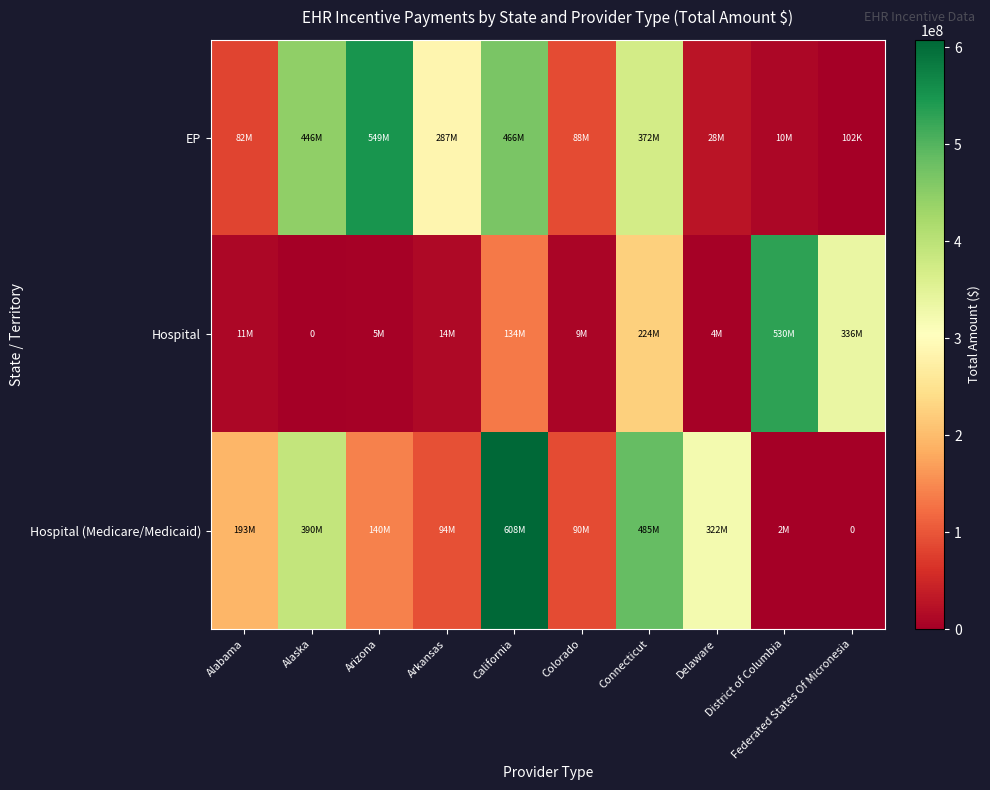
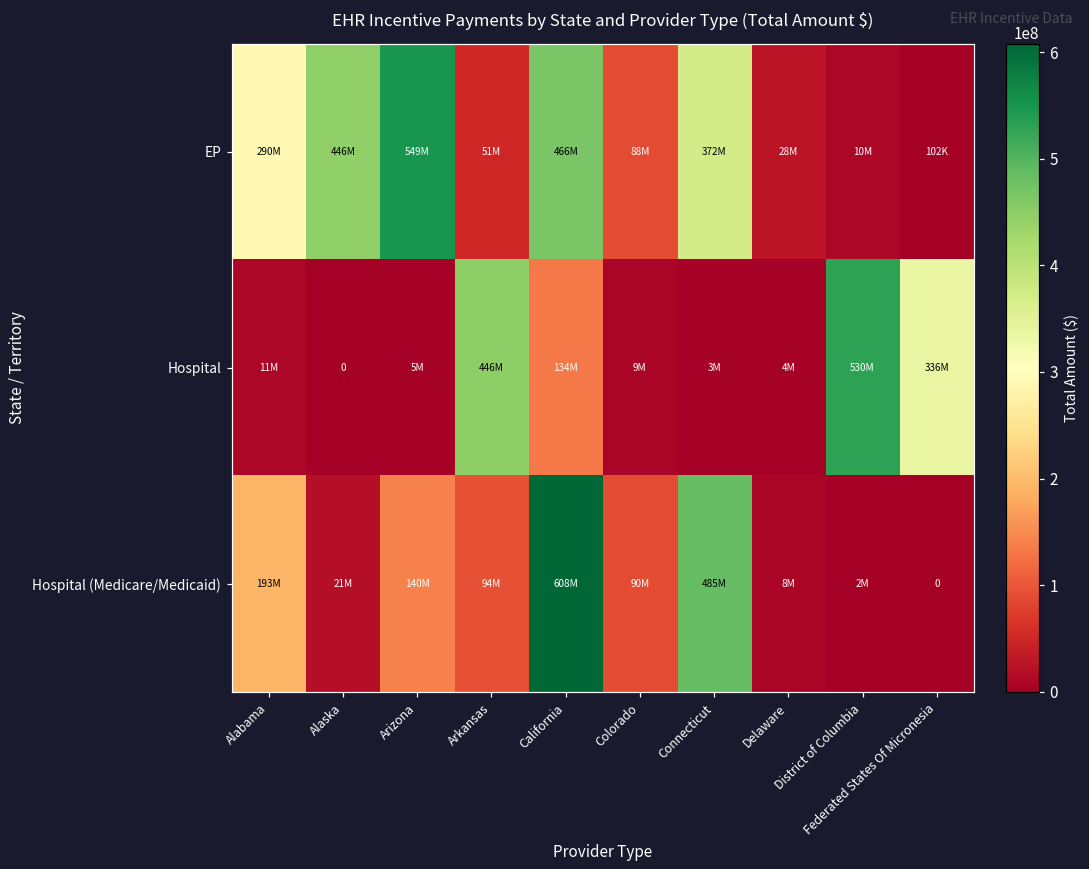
  {
    "EP": {
-     "Alabama": "82M",
+     "Alabama": "290M",
      "Alaska": "446M",
      "Arizona": "549M",
-     "Arkansas": "287M",
+     "Arkansas": "51M",
      "California": "466M",
      "Colorado": "88M",
      "Connecticut": "372M",
      "Delaware": "28M",
      "District of Columbia": "10M",
      "Federated States Of Micronesia": "102K"
    },
    "Hospital": {
      "Alabama": "11M",
      "Alaska": "0",
      "Arizona": "5M",
-     "Arkansas": "14M",
+     "Arkansas": "446M",
      "California": "134M",
      "Colorado": "9M",
-     "Connecticut": "224M",
+     "Connecticut": "3M",
      "Delaware": "4M",
      "District of Columbia": "530M",
      "Federated States Of Micronesia": "336M"
    },
    "Hospital (Medicare/Medicaid)": {
      "Alabama": "193M",
-     "Alaska": "390M",
+     "Alaska": "21M",
      "Arizona": "140M",
      "Arkansas": "94M",
      "California": "608M",
      "Colorado": "90M",
      "Connecticut": "485M",
-     "Delaware": "322M",
+     "Delaware": "8M",
      "District of Columbia": "2M",
      "Federated States Of Micronesia": "0"
    }
  }
